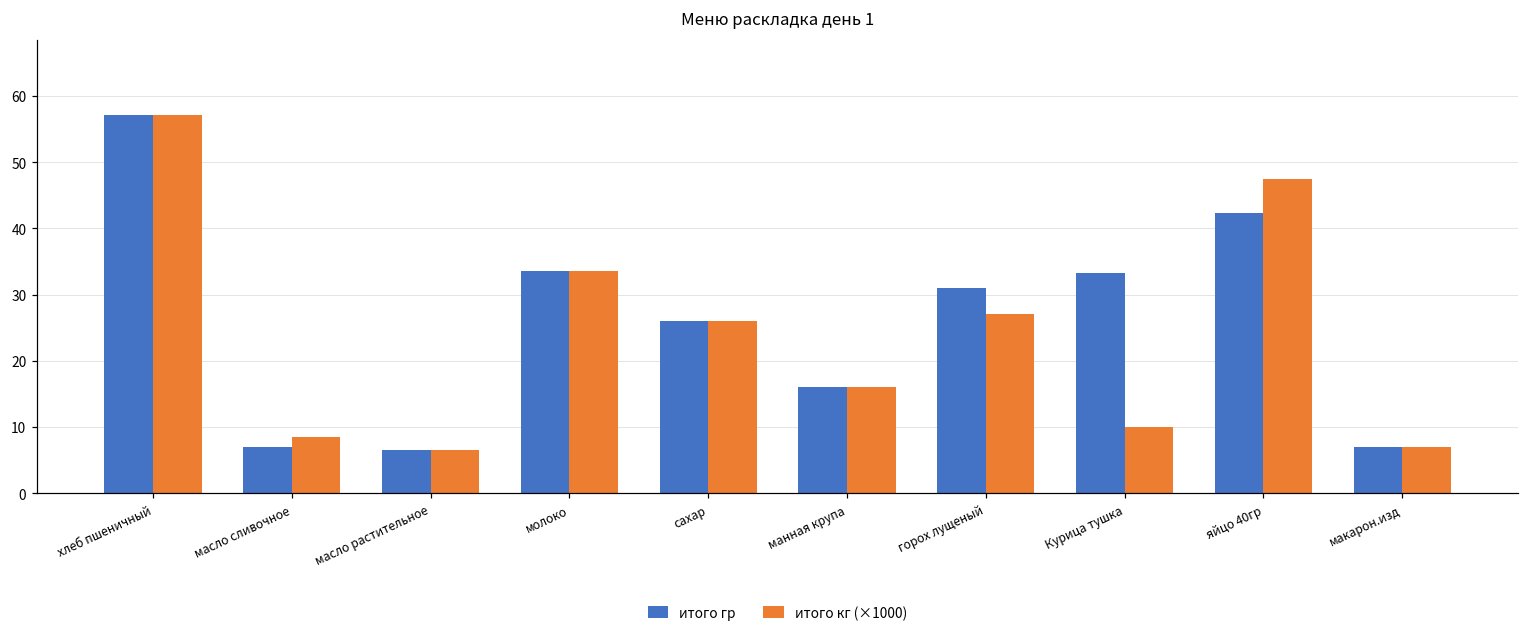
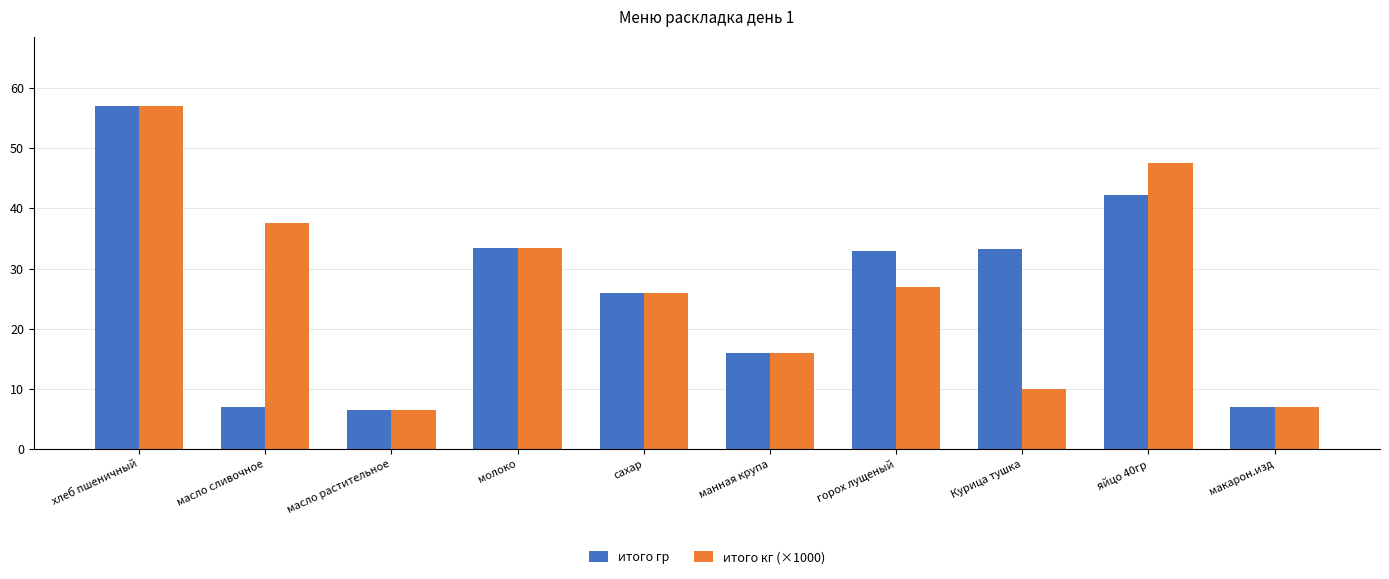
  {
    "итого гр": {
      "хлеб пшеничный": 57,
      "масло сливочное": 7,
      "масло растительное": 7,
      "молоко": 34,
      "сахар": 26,
      "манная крупа": 16,
-     "горох лущеный": 31,
+     "горох лущеный": 33,
      "Курица тушка": 33,
      "яйцо 40гр": 42,
      "макарон.изд": 7
    },
    "итого кг (×1000)": {
      "хлеб пшеничный": 57,
-     "масло сливочное": 9,
+     "масло сливочное": 38,
      "масло растительное": 7,
      "молоко": 34,
      "сахар": 26,
      "манная крупа": 16,
      "горох лущеный": 27,
      "Курица тушка": 10,
      "яйцо 40гр": 48,
      "макарон.изд": 7
    }
  }
